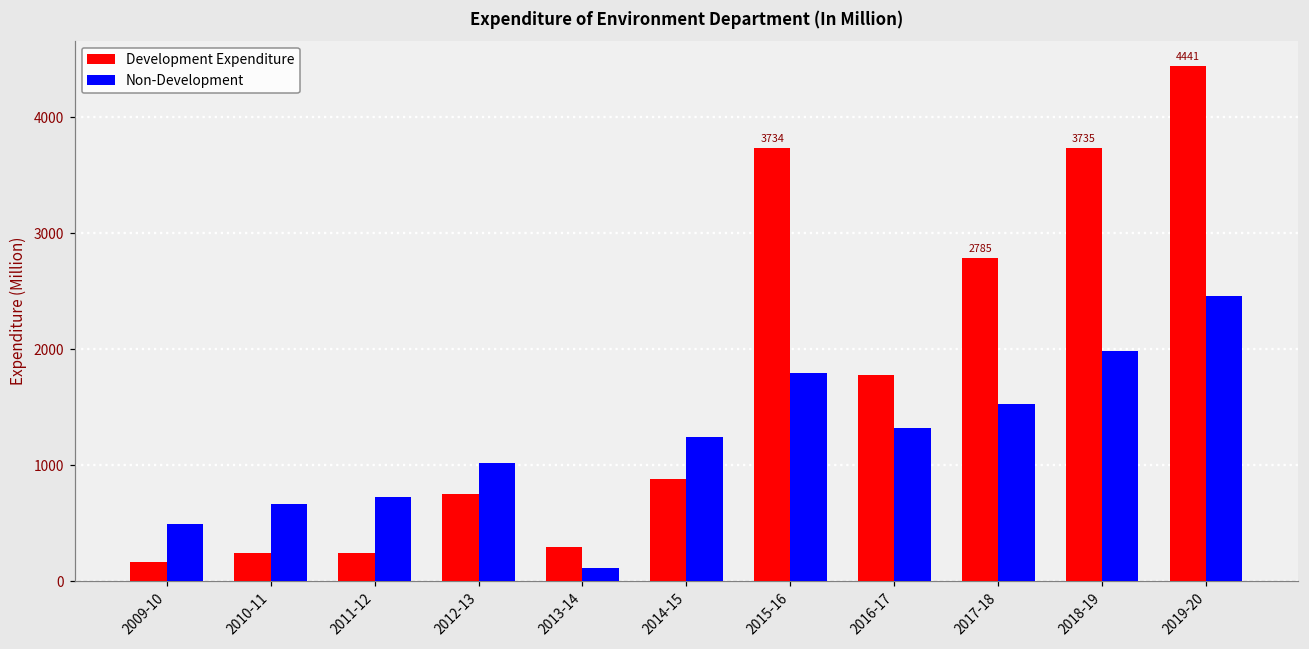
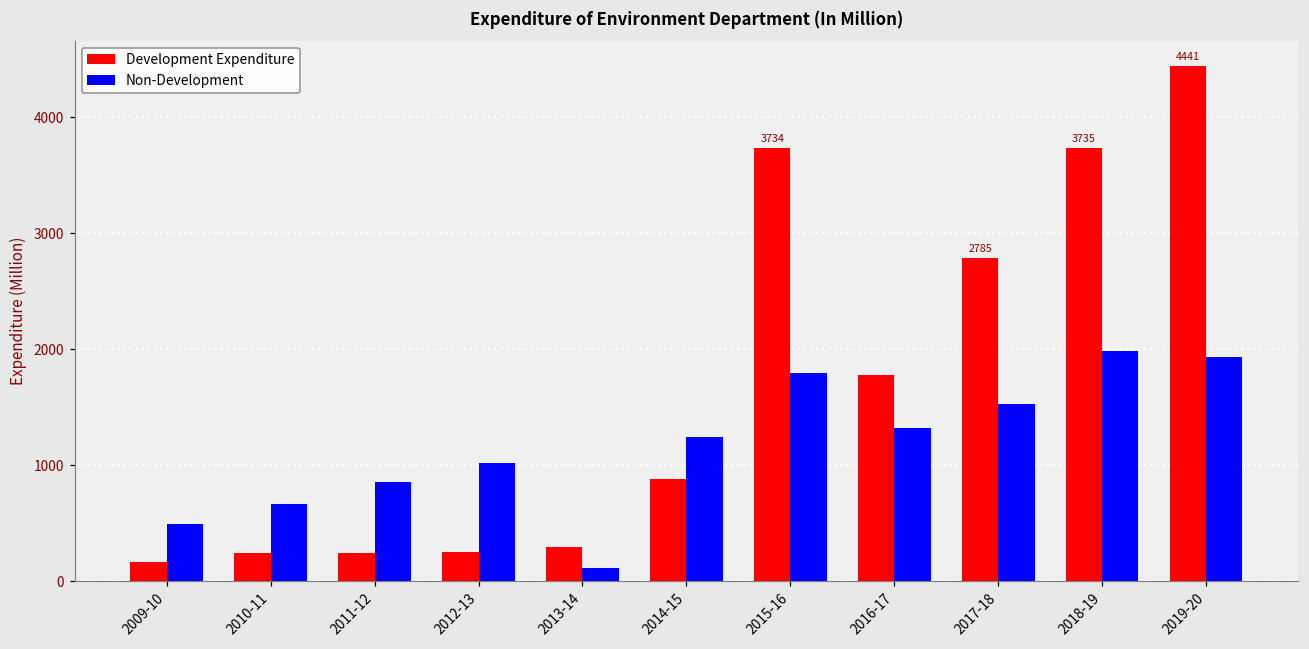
  {
    "Development Expenditure": {
      "2009-10": 160,
      "2010-11": 240,
      "2011-12": 240,
-     "2012-13": 750,
+     "2012-13": 260,
      "2013-14": 300,
      "2014-15": 880,
      "2016-17": 1780
    },
    "Non-Development": {
      "2009-10": 490,
      "2010-11": 670,
-     "2011-12": 730,
+     "2011-12": 850,
      "2012-13": 1010,
      "2013-14": 110,
      "2014-15": 1250,
      "2015-16": 1790,
      "2016-17": 1320,
      "2017-18": 1530,
      "2018-19": 1990,
-     "2019-20": 2460
+     "2019-20": 1940
    }
  }
